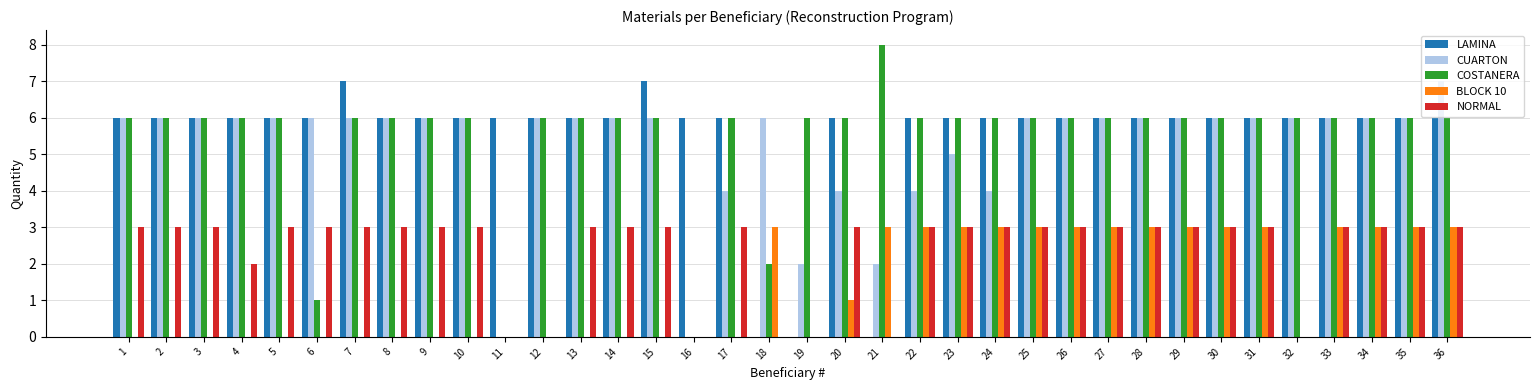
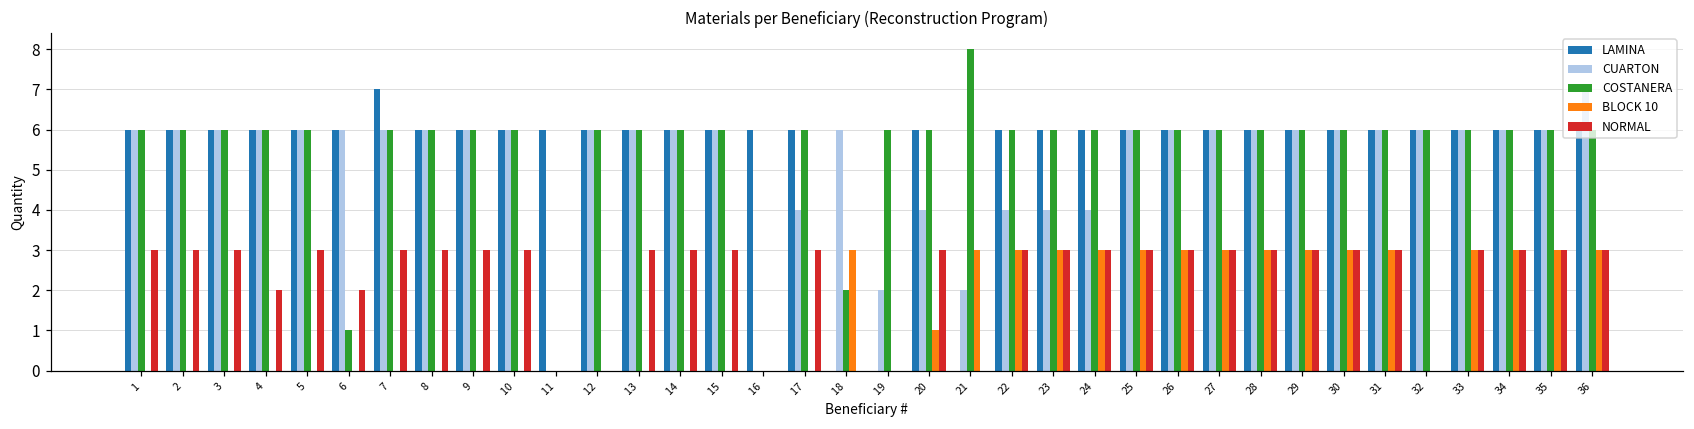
  {
    "LAMINA": {
      "1": 6,
      "2": 6,
      "3": 6,
      "4": 6,
      "5": 6,
      "6": 6,
      "7": 7,
      "8": 6,
      "9": 6,
      "10": 6,
      "11": 6,
      "12": 6,
      "13": 6,
      "14": 6,
-     "15": 7,
+     "15": 6,
      "16": 6,
      "17": 6,
      "18": 0,
      "19": 0,
      "20": 6,
      "21": 0,
      "22": 6,
      "23": 6,
      "24": 6,
      "25": 6,
      "26": 6,
      "27": 6,
      "28": 6,
      "29": 6,
      "30": 6,
      "31": 6,
      "32": 6,
      "33": 6,
      "34": 6,
      "35": 6,
      "36": 6
    },
    "CUARTON": {
      "1": 6,
      "2": 6,
      "3": 6,
      "4": 6,
      "5": 6,
      "6": 6,
      "7": 6,
      "8": 6,
      "9": 6,
      "10": 6,
      "11": 0,
      "12": 6,
      "13": 6,
      "14": 6,
      "15": 6,
      "16": 0,
      "17": 4,
      "18": 6,
      "19": 2,
      "20": 4,
      "21": 2,
      "22": 4,
-     "23": 5,
+     "23": 4,
      "24": 4,
      "25": 6,
      "26": 6,
      "27": 6,
      "28": 6,
      "29": 6,
      "30": 6,
      "31": 6,
      "32": 6,
      "33": 6,
      "34": 6,
      "35": 6
    },
    "COSTANERA": {
      "1": 6,
      "2": 6,
      "3": 6,
      "4": 6,
      "5": 6,
      "6": 1,
      "7": 6,
      "8": 6,
      "9": 6,
      "10": 6,
      "11": 0,
      "12": 6,
      "13": 6,
      "14": 6,
      "15": 6,
      "16": 0,
      "17": 6,
      "18": 2,
      "19": 6,
      "20": 6,
      "21": 8,
      "22": 6,
      "23": 6,
      "24": 6,
      "25": 6,
      "26": 6,
      "27": 6,
      "28": 6,
      "29": 6,
      "30": 6,
      "31": 6,
      "32": 6,
      "33": 6,
      "34": 6,
      "35": 6,
      "36": 6
    },
    "BLOCK 10": {
      "1": 0,
      "2": 0,
      "3": 0,
      "4": 0,
      "5": 0,
      "6": 0,
      "7": 0,
      "8": 0,
      "9": 0,
      "10": 0,
      "11": 0,
      "12": 0,
      "13": 0,
      "14": 0,
      "15": 0,
      "16": 0,
      "17": 0,
      "18": 3,
      "19": 0,
      "20": 1,
      "21": 3,
      "22": 3,
      "23": 3,
      "24": 3,
      "25": 3,
      "26": 3,
      "27": 3,
      "28": 3,
      "29": 3,
      "30": 3,
      "31": 3,
      "32": 0,
      "33": 3,
      "34": 3,
      "35": 3,
      "36": 3
    },
    "NORMAL": {
      "1": 3,
      "2": 3,
      "3": 3,
      "4": 2,
      "5": 3,
-     "6": 3,
+     "6": 2,
      "7": 3,
      "8": 3,
      "9": 3,
      "10": 3,
      "11": 0,
      "12": 0,
      "13": 3,
      "14": 3,
      "15": 3,
      "16": 0,
      "17": 3,
      "18": 0,
      "19": 0,
      "20": 3,
      "21": 0,
      "22": 3,
      "23": 3,
      "24": 3,
      "25": 3,
      "26": 3,
      "27": 3,
      "28": 3,
      "29": 3,
      "30": 3,
      "31": 3,
      "32": 0,
      "33": 3,
      "34": 3,
      "35": 3,
      "36": 3
    }
  }
